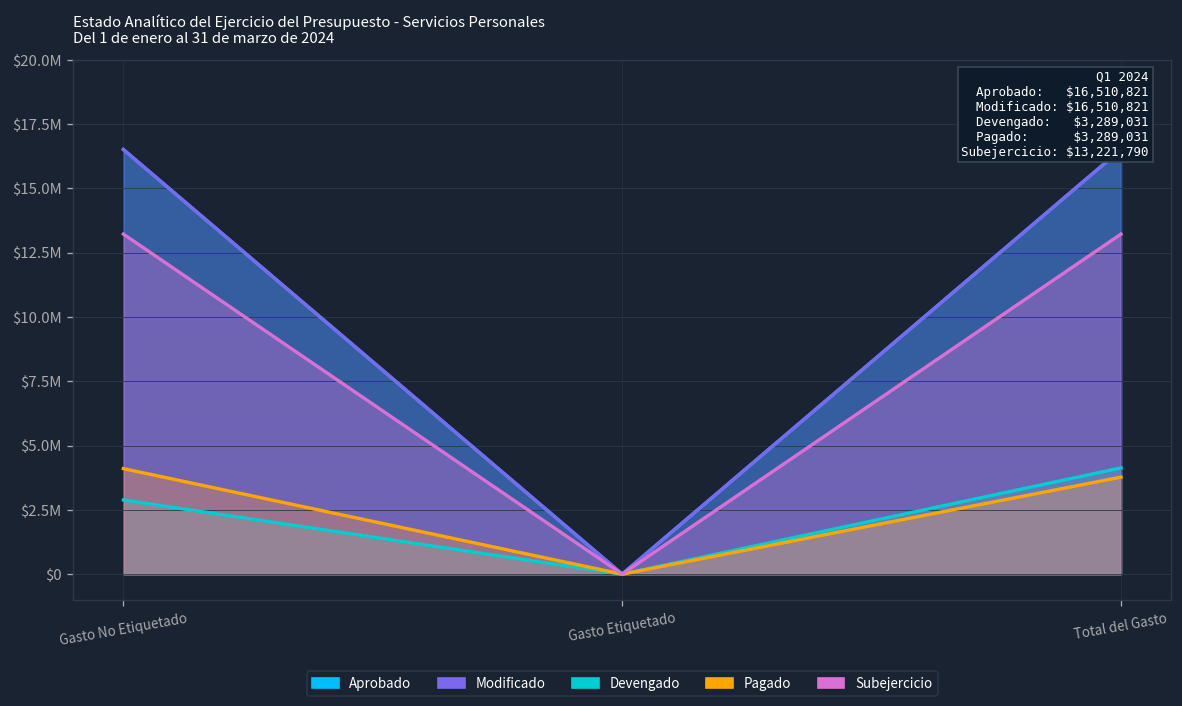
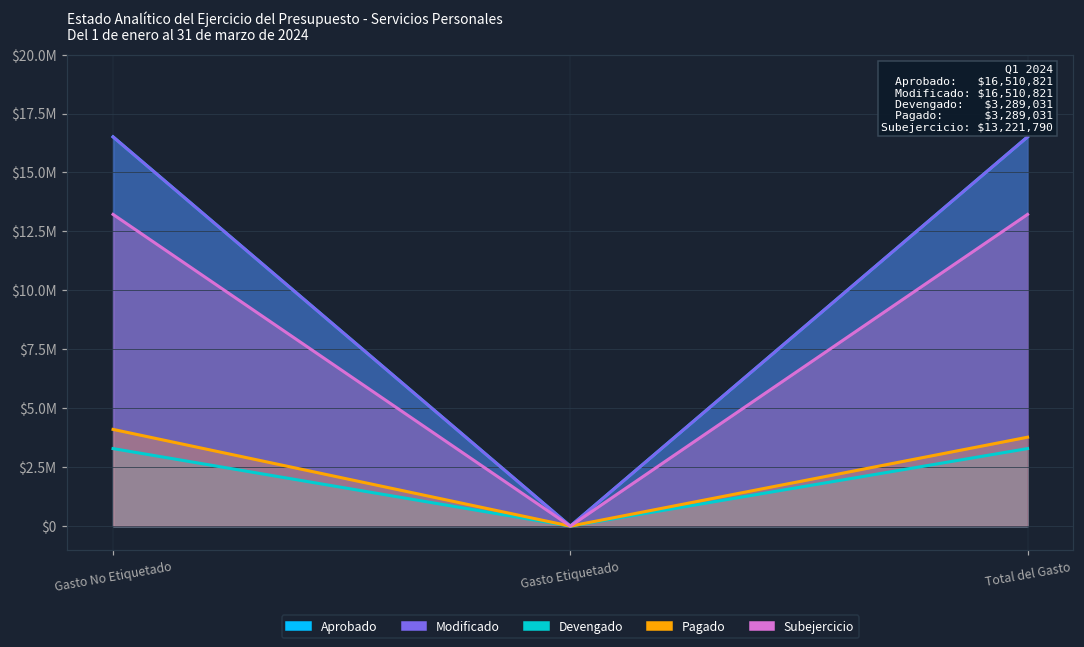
  {
    "Devengado": {
-     "Gasto No Etiquetado": "$2900000",
-     "Total del Gasto": "$4100000"
+     "Gasto No Etiquetado": "$3300000",
+     "Total del Gasto": "$3300000"
    },
    "Pagado": {
      "Gasto No Etiquetado": "$4100000",
      "Total del Gasto": "$3800000"
    }
  }
